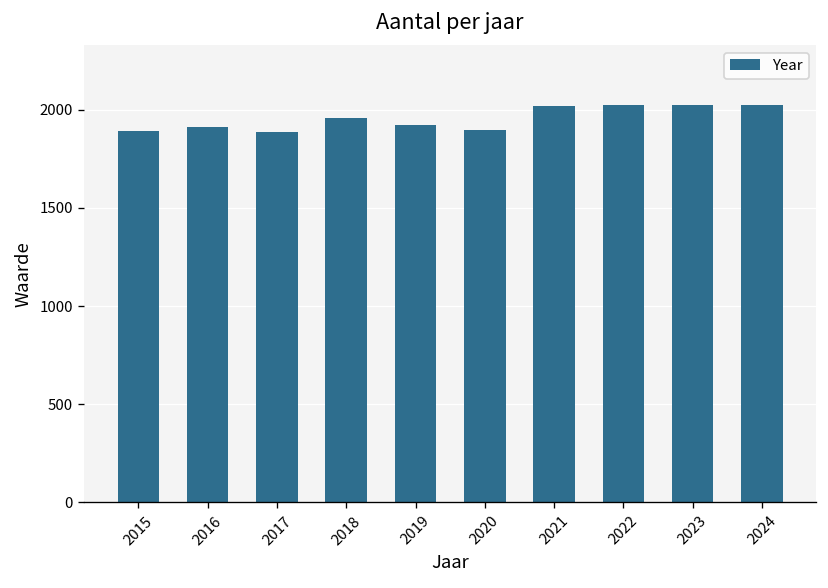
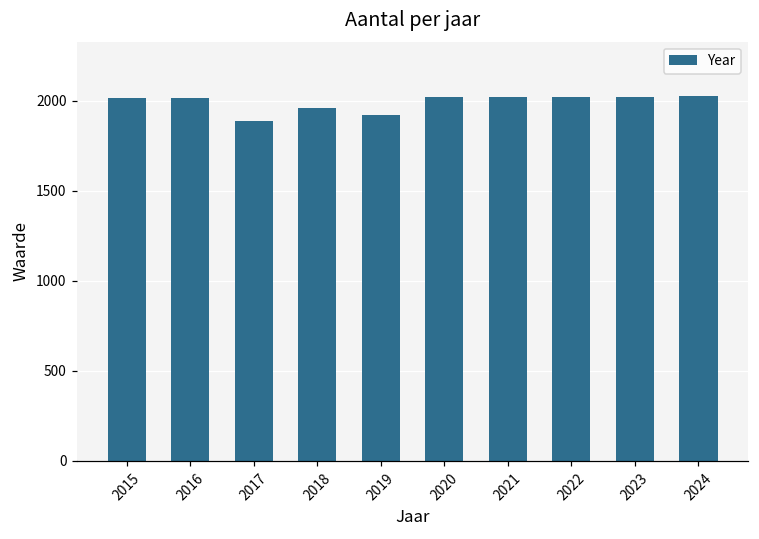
  {
-   "2015": 1890,
-   "2016": 1910,
+   "2015": 2020,
+   "2016": 2020,
    "2017": 1890,
    "2018": 1960,
    "2019": 1920,
-   "2020": 1900,
+   "2020": 2020,
    "2021": 2020,
    "2022": 2020,
    "2023": 2020,
    "2024": 2020
  }
